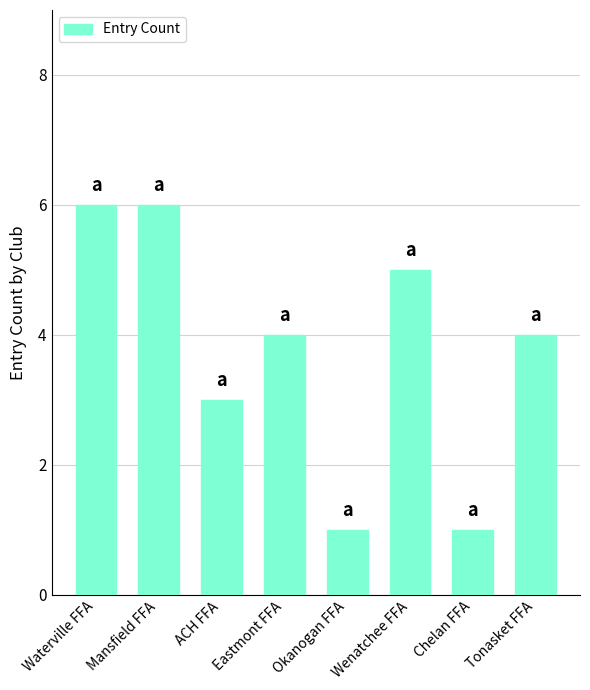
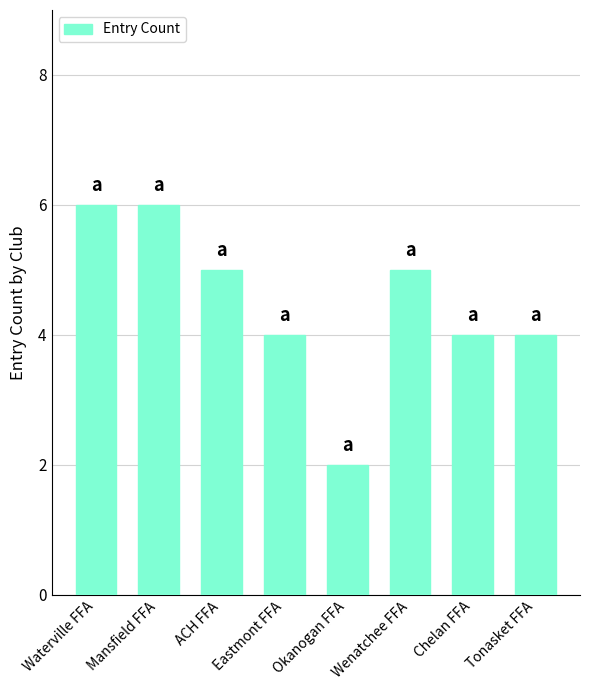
  {
    "Waterville FFA": 6,
    "Mansfield FFA": 6,
-   "ACH FFA": 3,
+   "ACH FFA": 5,
    "Eastmont FFA": 4,
-   "Okanogan FFA": 1,
+   "Okanogan FFA": 2,
    "Wenatchee FFA": 5,
-   "Chelan FFA": 1,
+   "Chelan FFA": 4,
    "Tonasket FFA": 4
  }
